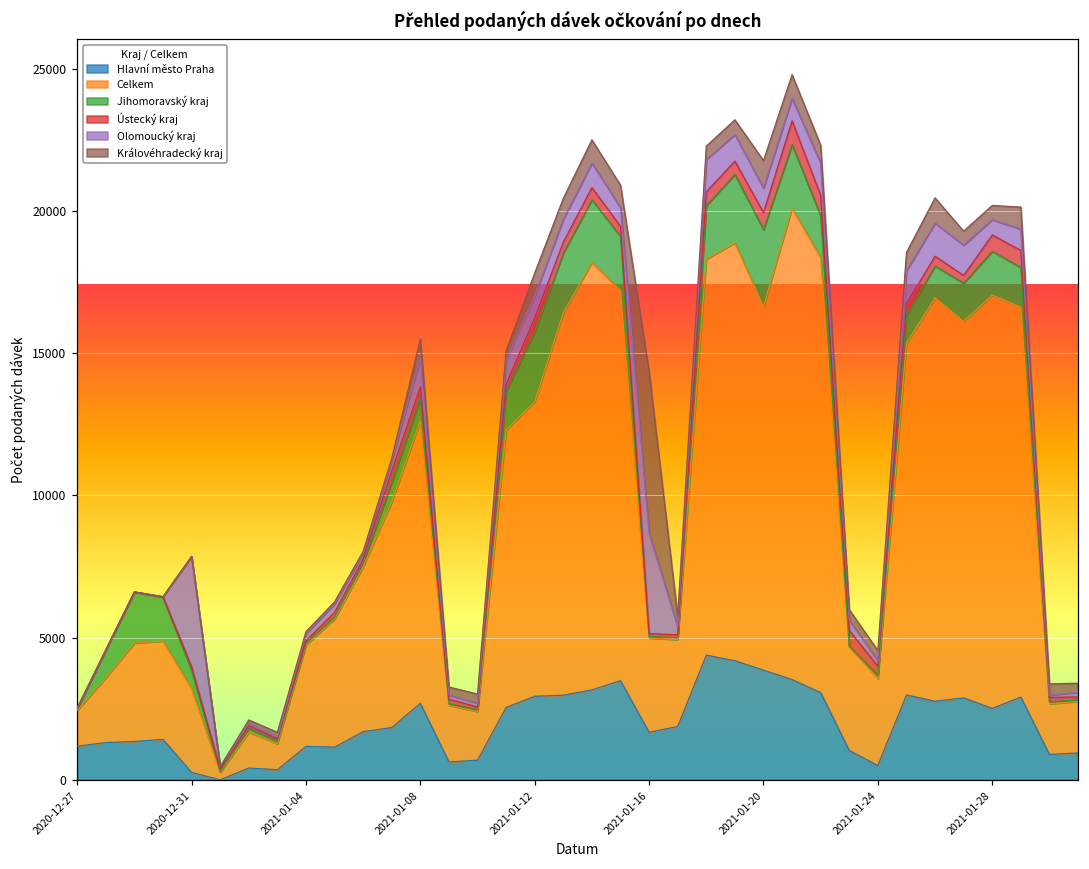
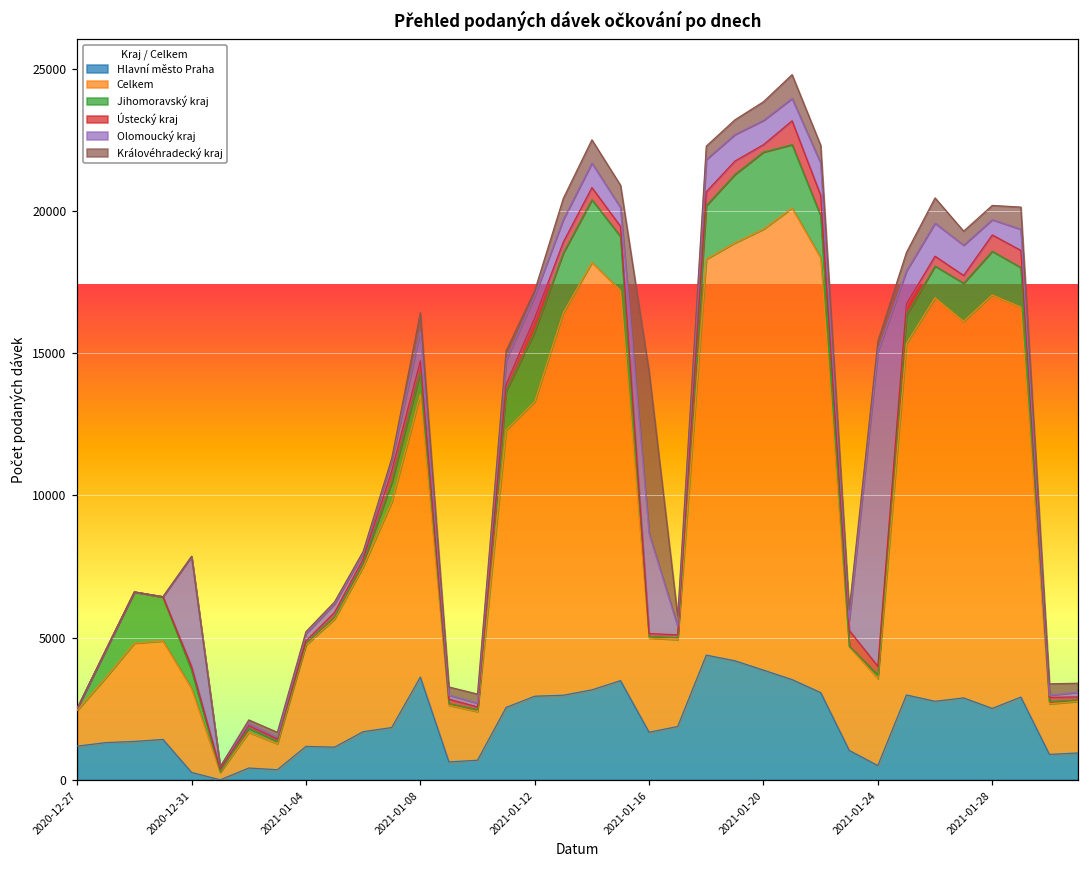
  {
    "Hlavní město Praha": {
      "2020-12-27": 1200,
      "2020-12-31": 300,
      "2021-01-04": 1200,
-     "2021-01-08": 2700,
+     "2021-01-08": 3600,
      "2021-01-12": 2900,
      "2021-01-16": 1700,
      "2021-01-20": 3900,
      "2021-01-24": 500,
      "2021-01-28": 2500
    },
    "Celkem": {
      "2020-12-31": 3000,
      "2021-01-08": 9900,
      "2021-01-12": 10400,
-     "2021-01-20": 12800,
+     "2021-01-20": 15500,
      "2021-01-24": 3100,
      "2021-01-28": 14500
    },
    "Jihomoravský kraj": {
      "2020-12-31": 600,
      "2021-01-08": 800,
      "2021-01-12": 2500,
      "2021-01-20": 2700,
      "2021-01-24": 100,
      "2021-01-28": 1500
    },
    "Ústecký kraj": {
      "2020-12-31": 100,
      "2021-01-08": 400,
      "2021-01-12": 500,
      "2021-01-16": 100,
-     "2021-01-20": 600,
+     "2021-01-20": 300,
      "2021-01-24": 300,
      "2021-01-28": 600
    },
    "Olomoucký kraj": {
      "2021-01-08": 1000,
      "2021-01-12": 800,
      "2021-01-16": 3500,
      "2021-01-20": 900,
-     "2021-01-24": 200,
+     "2021-01-24": 11100,
      "2021-01-28": 500
    },
    "Královéhradecký kraj": {
      "2021-01-08": 700,
-     "2021-01-12": 800,
+     "2021-01-12": 200,
      "2021-01-16": 5700,
-     "2021-01-20": 1000,
+     "2021-01-20": 700,
      "2021-01-24": 400,
      "2021-01-28": 500
    }
  }
